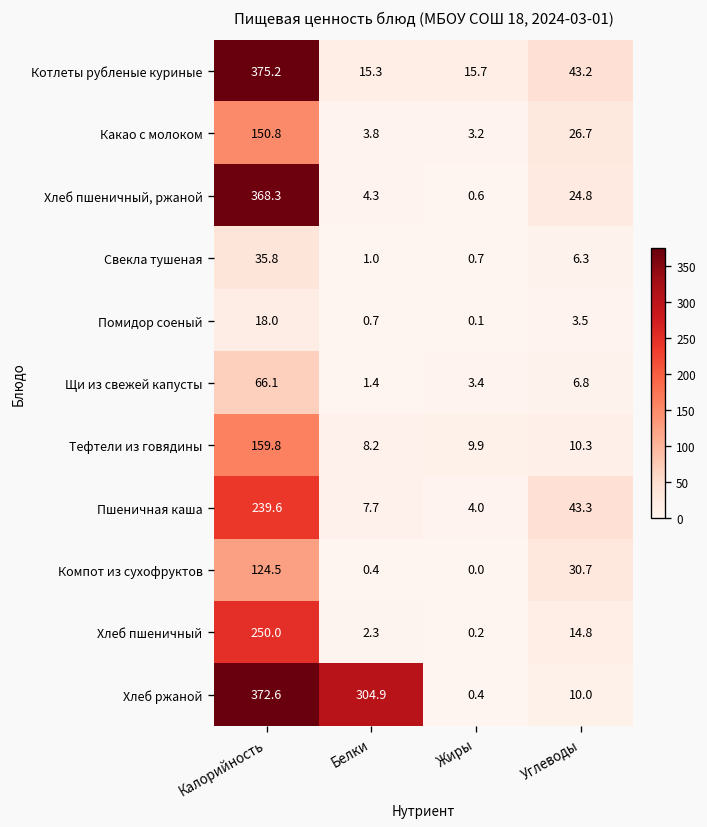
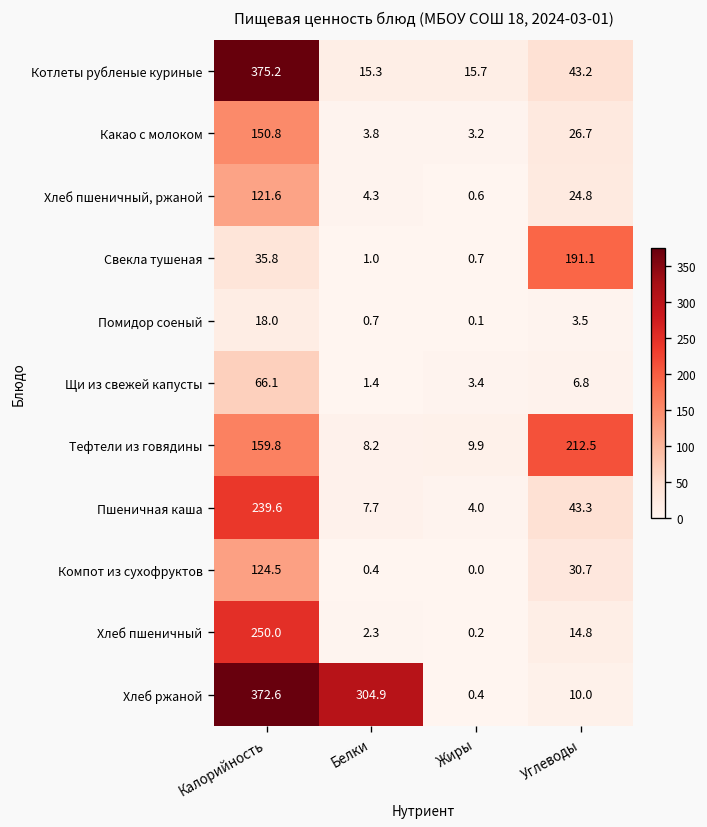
  {
    "Котлеты рубленые куриные": {
      "Калорийность": 375.2,
      "Белки": 15.3,
      "Жиры": 15.7,
      "Углеводы": 43.2
    },
    "Какао с молоком": {
      "Калорийность": 150.8,
      "Белки": 3.8,
      "Жиры": 3.2,
      "Углеводы": 26.7
    },
    "Хлеб пшеничный, ржаной": {
-     "Калорийность": 368.3,
+     "Калорийность": 121.6,
      "Белки": 4.3,
      "Жиры": 0.6,
      "Углеводы": 24.8
    },
    "Свекла тушеная": {
      "Калорийность": 35.8,
      "Белки": 1.0,
      "Жиры": 0.7,
-     "Углеводы": 6.3
+     "Углеводы": 191.1
    },
    "Помидор соеный": {
      "Калорийность": 18.0,
      "Белки": 0.7,
      "Жиры": 0.1,
      "Углеводы": 3.5
    },
    "Щи из свежей капусты": {
      "Калорийность": 66.1,
      "Белки": 1.4,
      "Жиры": 3.4,
      "Углеводы": 6.8
    },
    "Тефтели из говядины": {
      "Калорийность": 159.8,
      "Белки": 8.2,
      "Жиры": 9.9,
-     "Углеводы": 10.3
+     "Углеводы": 212.5
    },
    "Пшеничная каша": {
      "Калорийность": 239.6,
      "Белки": 7.7,
      "Жиры": 4.0,
      "Углеводы": 43.3
    },
    "Компот из сухофруктов": {
      "Калорийность": 124.5,
      "Белки": 0.4,
      "Жиры": 0.0,
      "Углеводы": 30.7
    },
    "Хлеб пшеничный": {
      "Калорийность": 250.0,
      "Белки": 2.3,
      "Жиры": 0.2,
      "Углеводы": 14.8
    },
    "Хлеб ржаной": {
      "Калорийность": 372.6,
      "Белки": 304.9,
      "Жиры": 0.4,
      "Углеводы": 10.0
    }
  }
